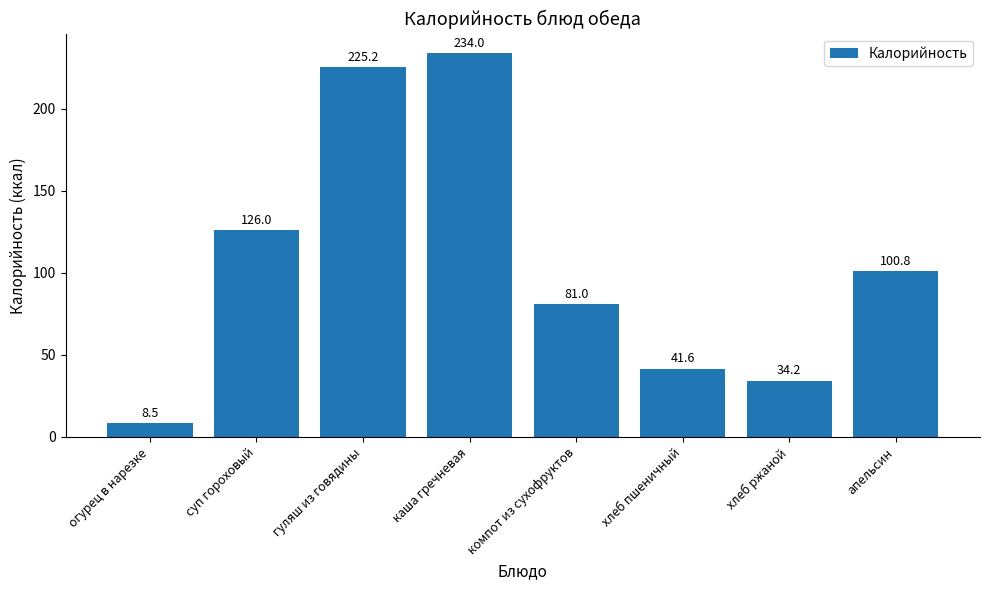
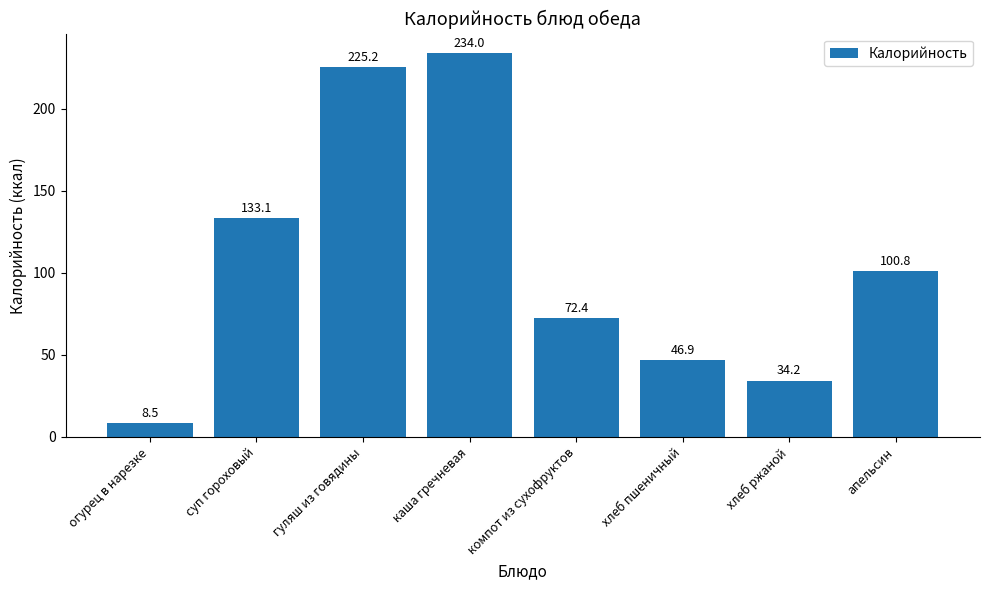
  {
    "огурец в нарезке": 8.5,
-   "суп гороховый": 126.0,
+   "суп гороховый": 133.1,
    "гуляш из говядины": 225.2,
    "каша гречневая": 234.0,
-   "компот из сухофруктов": 81.0,
-   "хлеб пшеничный": 41.6,
+   "компот из сухофруктов": 72.4,
+   "хлеб пшеничный": 46.9,
    "хлеб ржаной": 34.2,
    "апельсин": 100.8
  }
